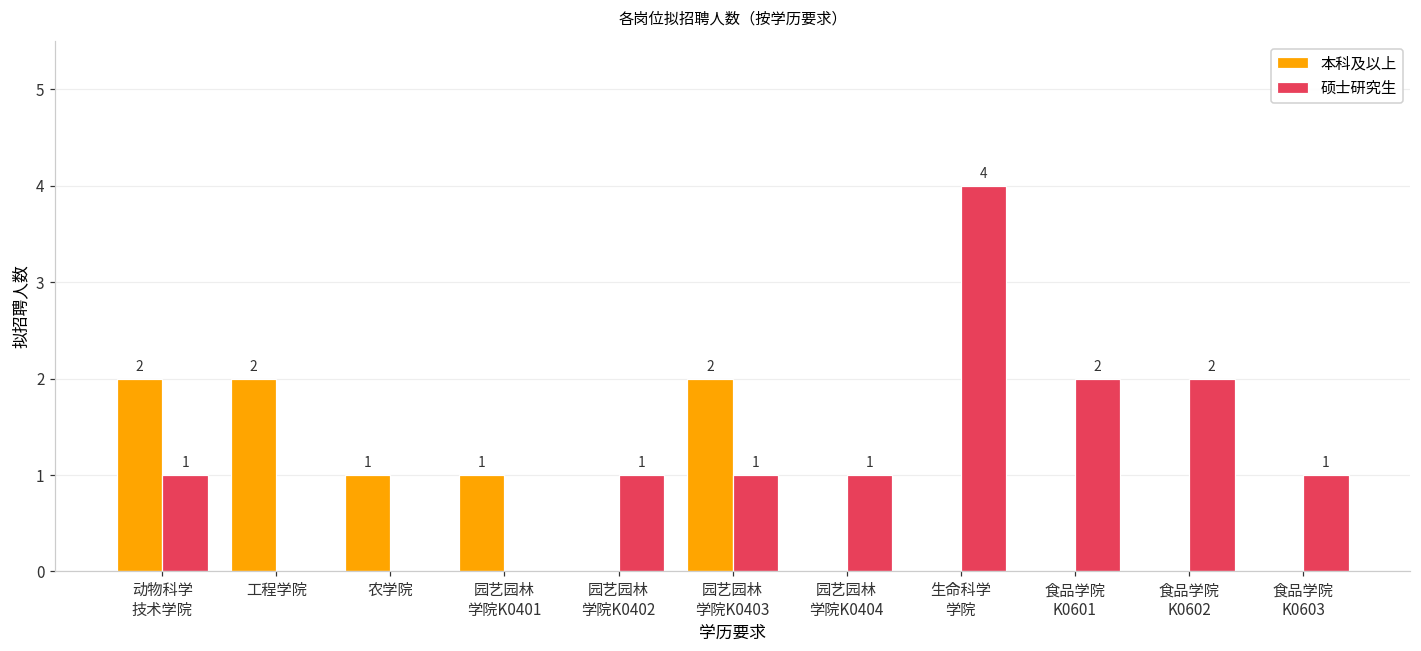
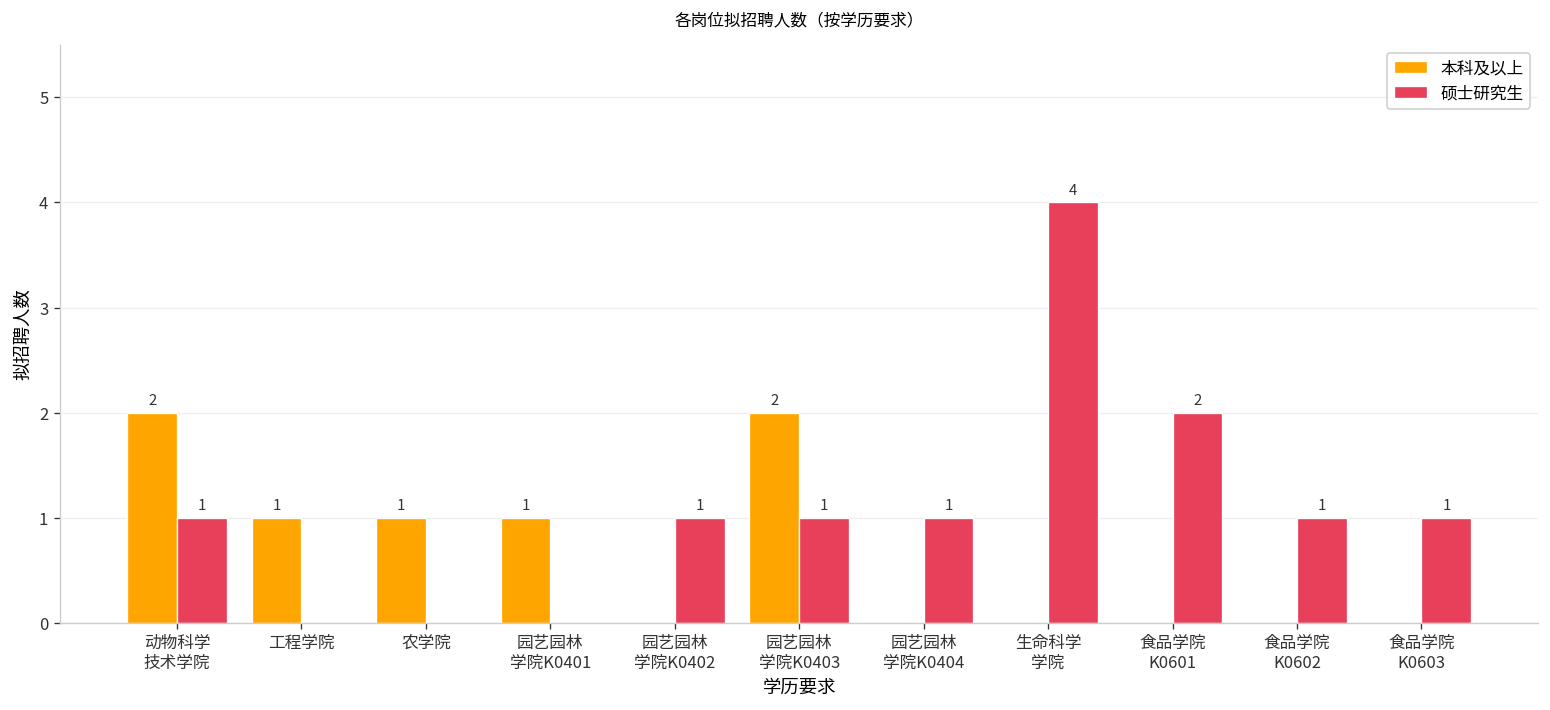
  {
    "本科及以上": {
      "动物科学 技术学院": 2,
-     "工程学院": 2,
+     "工程学院": 1,
      "农学院": 1,
      "园艺园林 学院K0401": 1,
      "园艺园林 学院K0403": 2
    },
    "硕士研究生": {
      "动物科学 技术学院": 1,
      "园艺园林 学院K0402": 1,
      "园艺园林 学院K0403": 1,
      "园艺园林 学院K0404": 1,
      "生命科学 学院": 4,
      "食品学院 K0601": 2,
-     "食品学院 K0602": 2,
+     "食品学院 K0602": 1,
      "食品学院 K0603": 1
    }
  }
